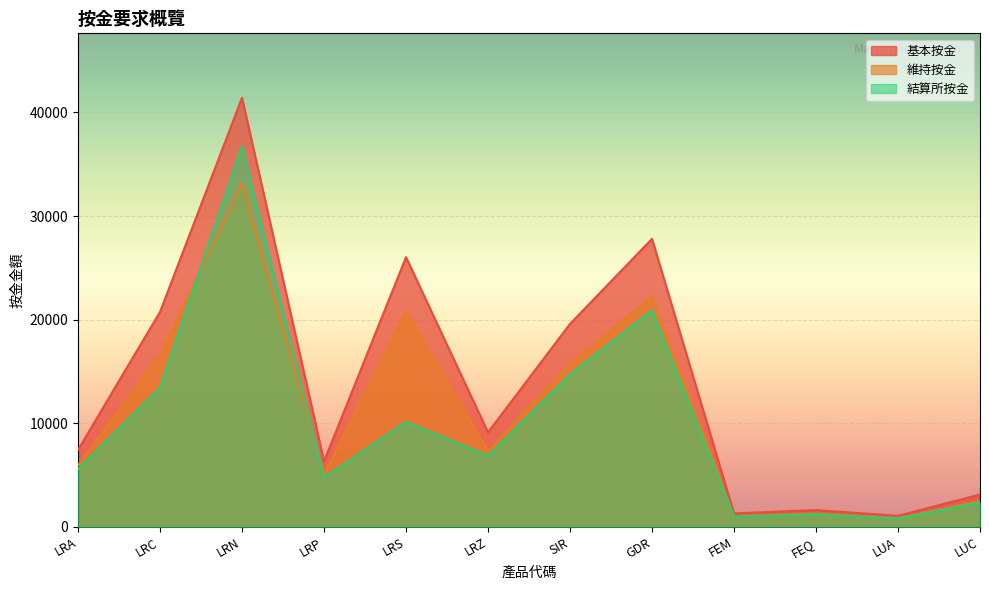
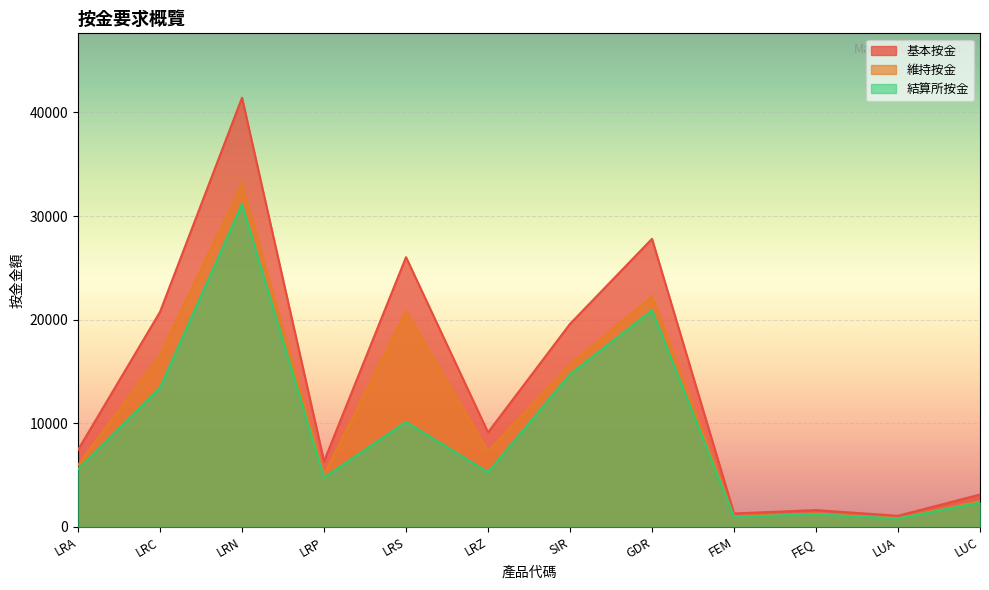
  {
    "結算所按金": {
      "LRA": 5600,
      "LRC": 13400,
-     "LRN": 36700,
+     "LRN": 31100,
      "LRP": 4800,
      "LRS": 10100,
-     "LRZ": 6900,
+     "LRZ": 5300,
      "SIR": 14700,
      "GDR": 20900
    }
  }
